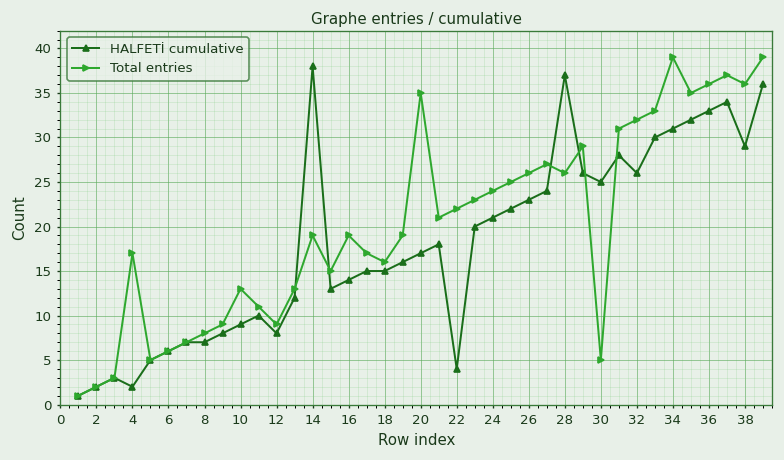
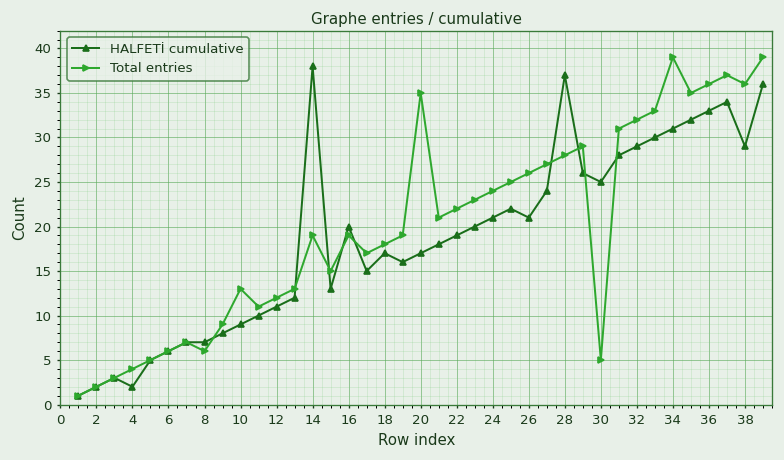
  {
    "HALFETİ cumulative": {
      "4": 2,
      "8": 7,
      "10": 9,
-     "12": 8,
+     "12": 11,
      "14": 38,
-     "16": 14,
-     "18": 15,
+     "16": 20,
+     "18": 17,
      "20": 17,
-     "22": 4,
+     "22": 19,
      "24": 21,
-     "26": 23,
+     "26": 21,
      "28": 37,
      "30": 25,
-     "32": 26,
+     "32": 29,
      "34": 31,
      "36": 33,
      "38": 29
    },
    "Total entries": {
-     "4": 17,
-     "8": 8,
+     "4": 4,
+     "8": 6,
      "10": 13,
-     "12": 9,
+     "12": 12,
      "14": 19,
      "16": 19,
-     "18": 16,
+     "18": 18,
      "20": 35,
      "22": 22,
      "24": 24,
      "26": 26,
-     "28": 26,
+     "28": 28,
      "30": 5,
      "32": 32,
      "34": 39,
      "36": 36,
      "38": 36
    }
  }
